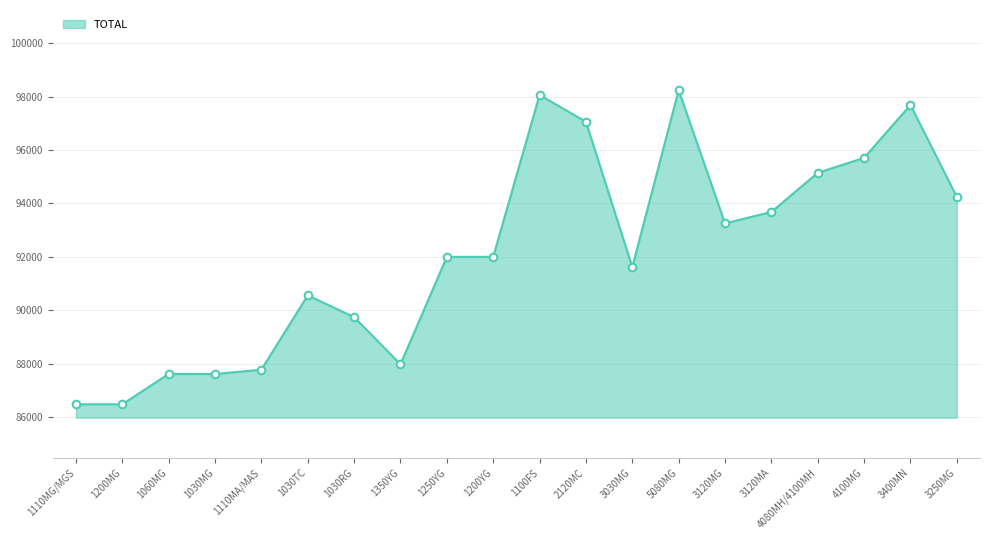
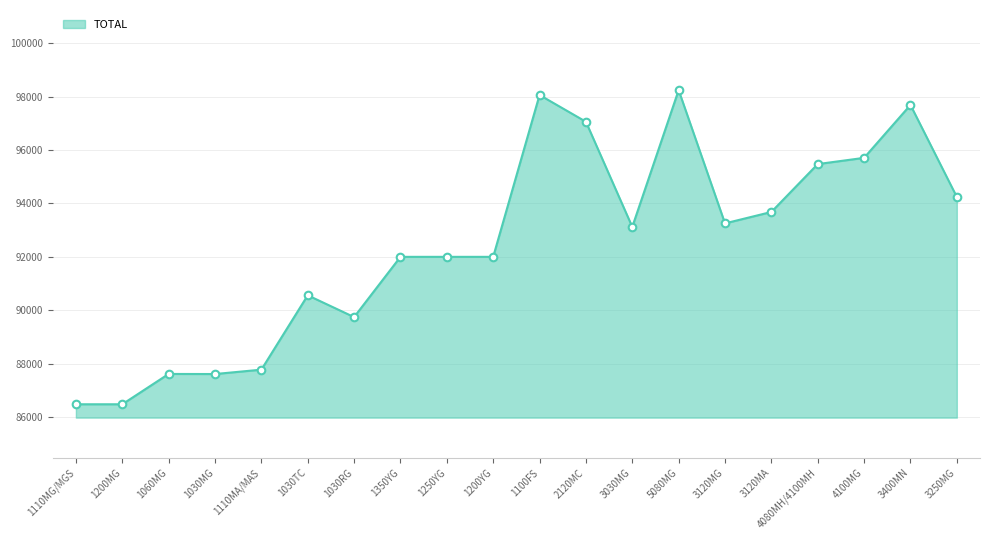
  {
    "1110MG/MGS": 86500,
    "1200MG": 86500,
    "1060MG": 87600,
    "1030MG": 87600,
    "1110MA/MAS": 87800,
    "1030TC": 90600,
    "1030RG": 89700,
-   "1350YG": 88000,
+   "1350YG": 92000,
    "1250YG": 92000,
    "1200YG": 92000,
    "1100FS": 98100,
    "2120MC": 97100,
-   "3030MG": 91600,
+   "3030MG": 93100,
    "5080MG": 98200,
    "3120MG": 93300,
    "3120MA": 93700,
-   "4080MH/4100MH": 95100,
+   "4080MH/4100MH": 95500,
    "4100MG": 95700,
    "3400MN": 97700,
    "3250MG": 94200
  }
